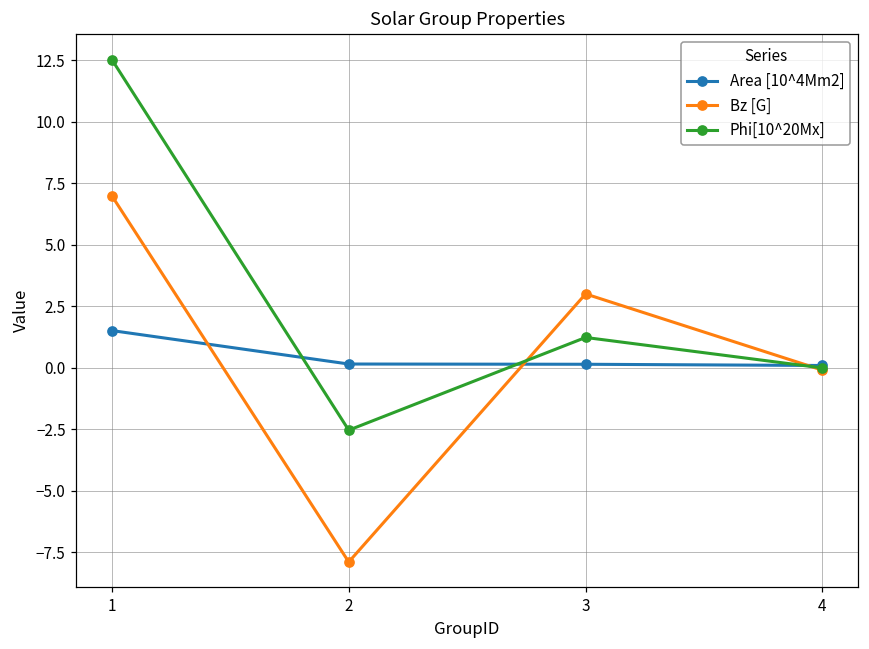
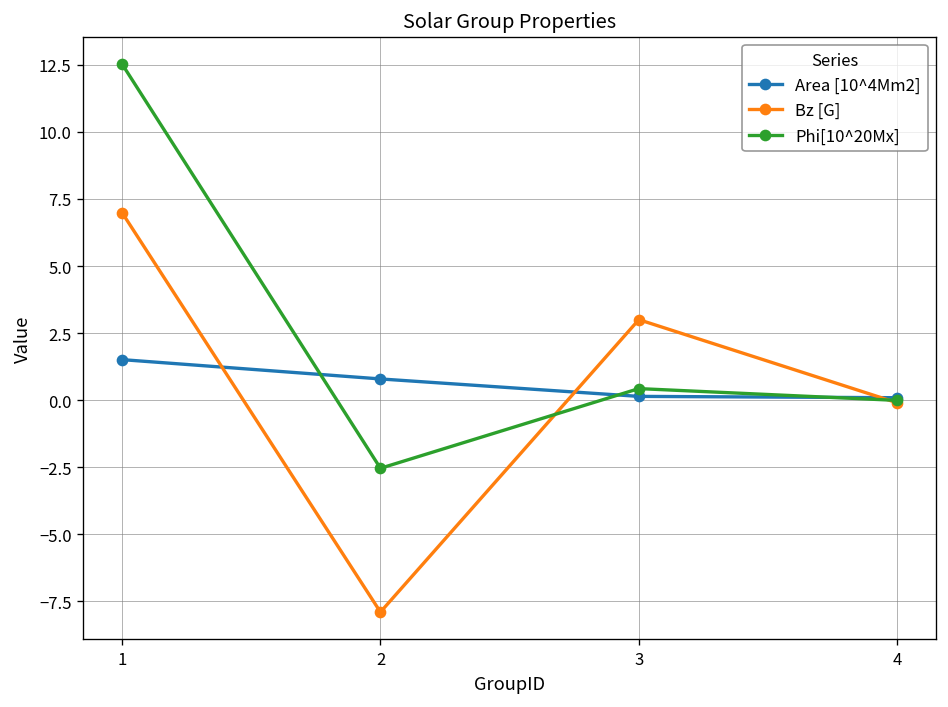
  {
    "Area [10^4Mm2]": {
      "1": 1.5,
-     "2": 0.2,
+     "2": 0.8,
      "3": 0.1
    },
    "Bz [G]": {
      "1": 7.0,
      "2": -7.9,
      "3": 3.0
    },
    "Phi[10^20Mx]": {
      "1": 12.5,
      "2": -2.5,
-     "3": 1.2
+     "3": 0.4
    }
  }
